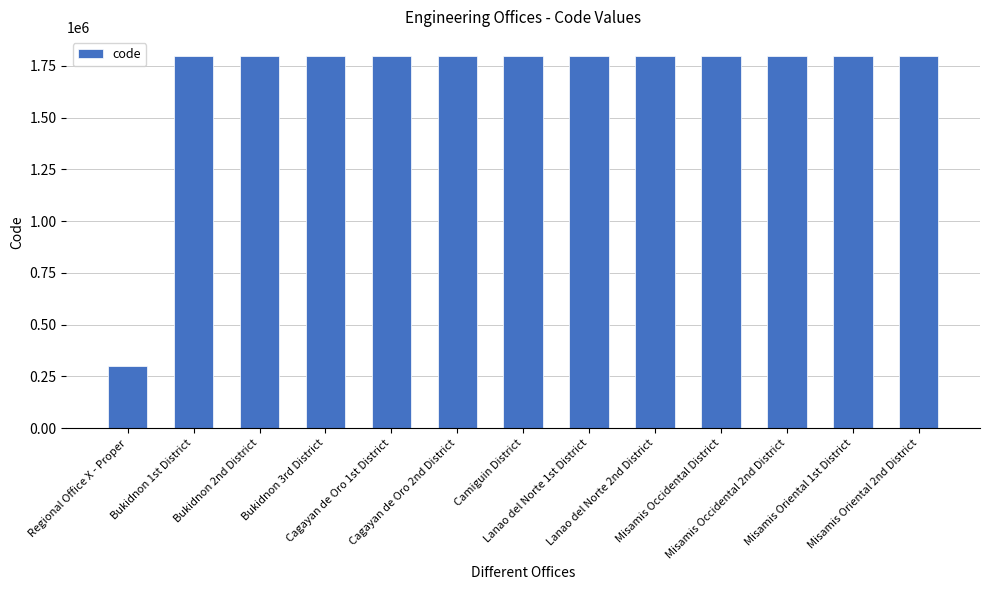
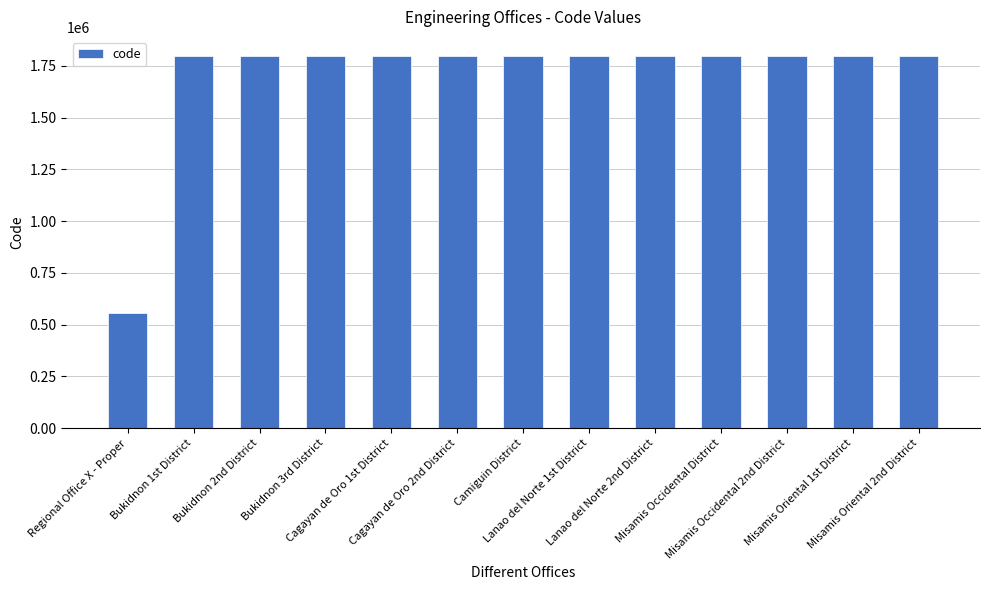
  {
-   "Regional Office X - Proper": 300000,
+   "Regional Office X - Proper": 560000,
    "Bukidnon 1st District": 1800000,
    "Bukidnon 2nd District": 1800000,
    "Bukidnon 3rd District": 1800000,
    "Cagayan de Oro 1st District": 1800000,
    "Cagayan de Oro 2nd District": 1800000,
    "Camiguin District": 1800000,
    "Lanao del Norte 1st District": 1800000,
    "Lanao del Norte 2nd District": 1800000,
    "Misamis Occidental District": 1800000,
    "Misamis Occidental 2nd District": 1800000,
    "Misamis Oriental 1st District": 1800000,
    "Misamis Oriental 2nd District": 1800000
  }
